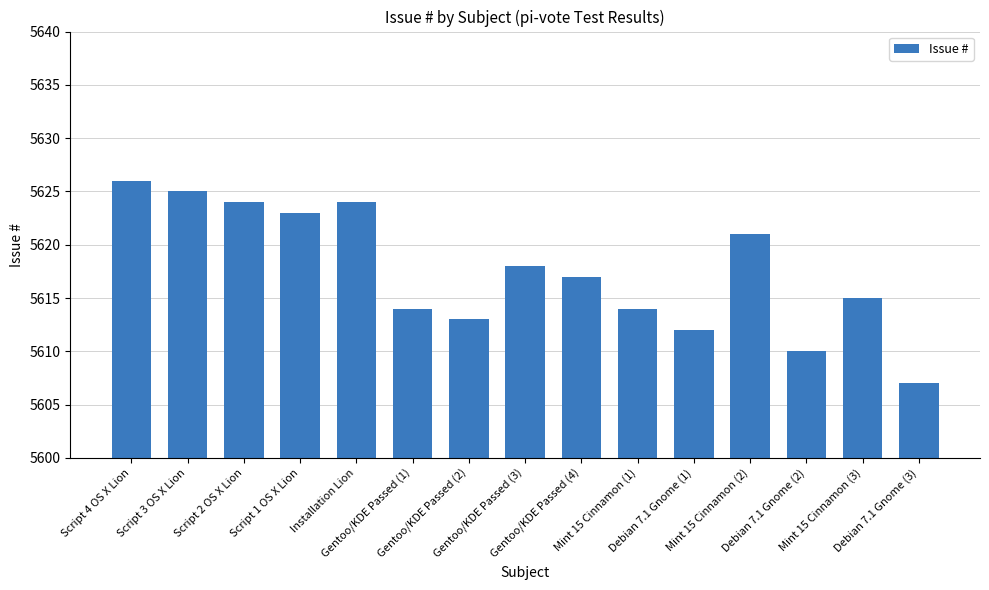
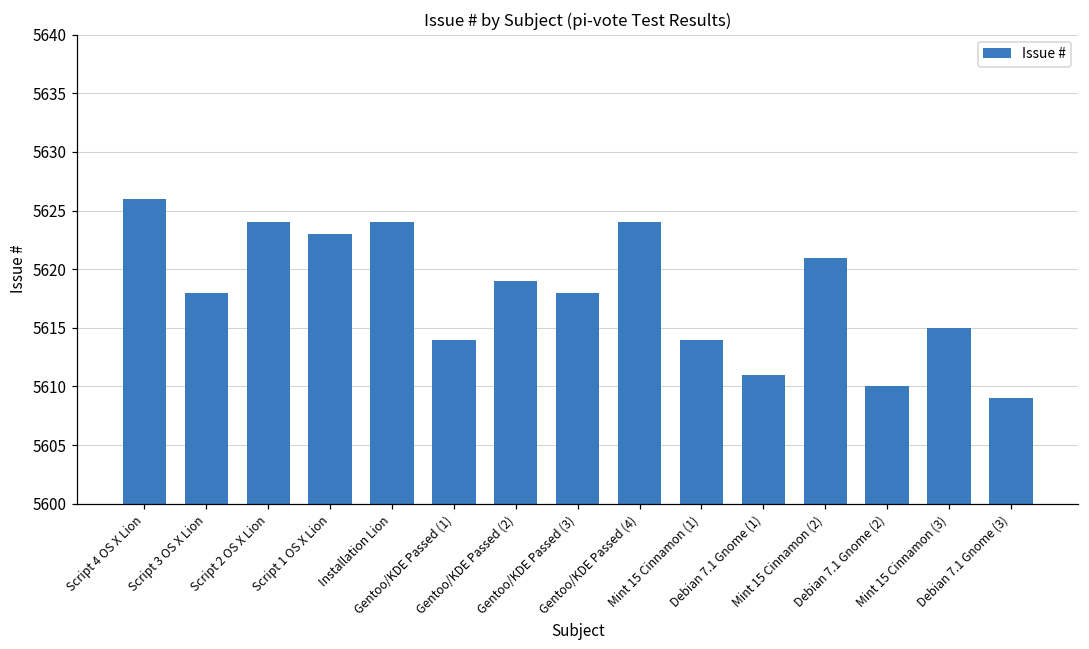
  {
    "Script 4 OS X Lion": 5626,
-   "Script 3 OS X Lion": 5625,
+   "Script 3 OS X Lion": 5618,
    "Script 2 OS X Lion": 5624,
    "Script 1 OS X Lion": 5623,
    "Installation Lion": 5624,
    "Gentoo/KDE Passed (1)": 5614,
-   "Gentoo/KDE Passed (2)": 5613,
+   "Gentoo/KDE Passed (2)": 5619,
    "Gentoo/KDE Passed (3)": 5618,
-   "Gentoo/KDE Passed (4)": 5617,
+   "Gentoo/KDE Passed (4)": 5624,
    "Mint 15 Cinnamon (1)": 5614,
-   "Debian 7.1 Gnome (1)": 5612,
+   "Debian 7.1 Gnome (1)": 5611,
    "Mint 15 Cinnamon (2)": 5621,
    "Debian 7.1 Gnome (2)": 5610,
    "Mint 15 Cinnamon (3)": 5615,
-   "Debian 7.1 Gnome (3)": 5607
+   "Debian 7.1 Gnome (3)": 5609
  }
